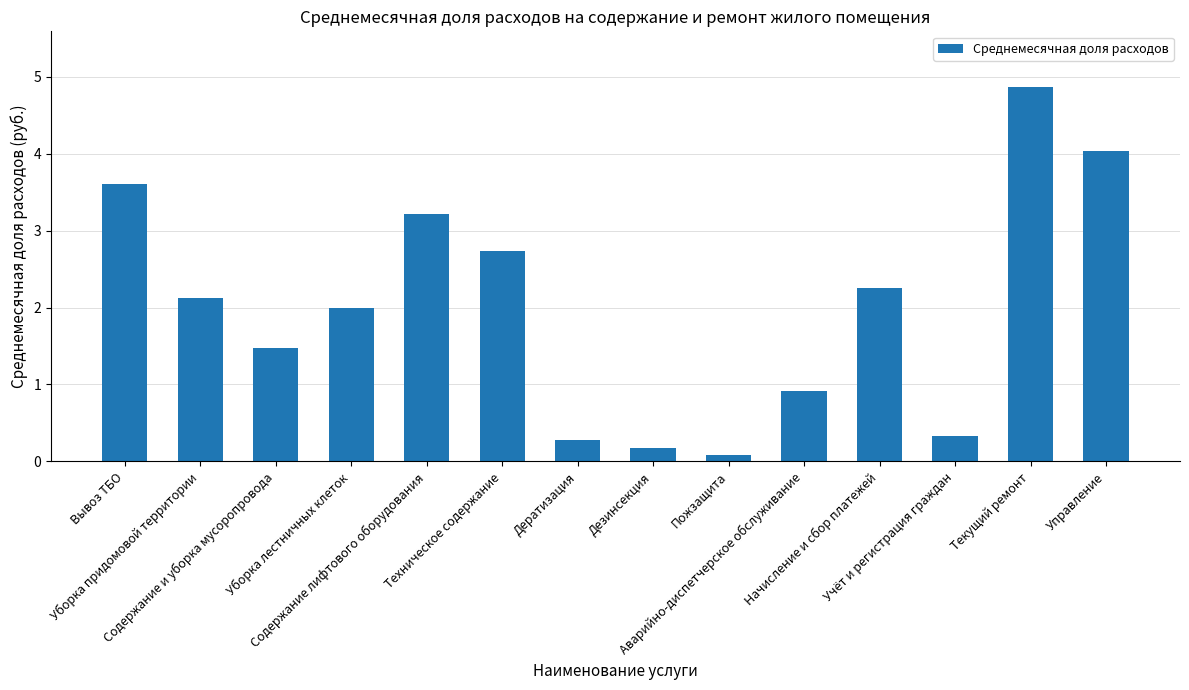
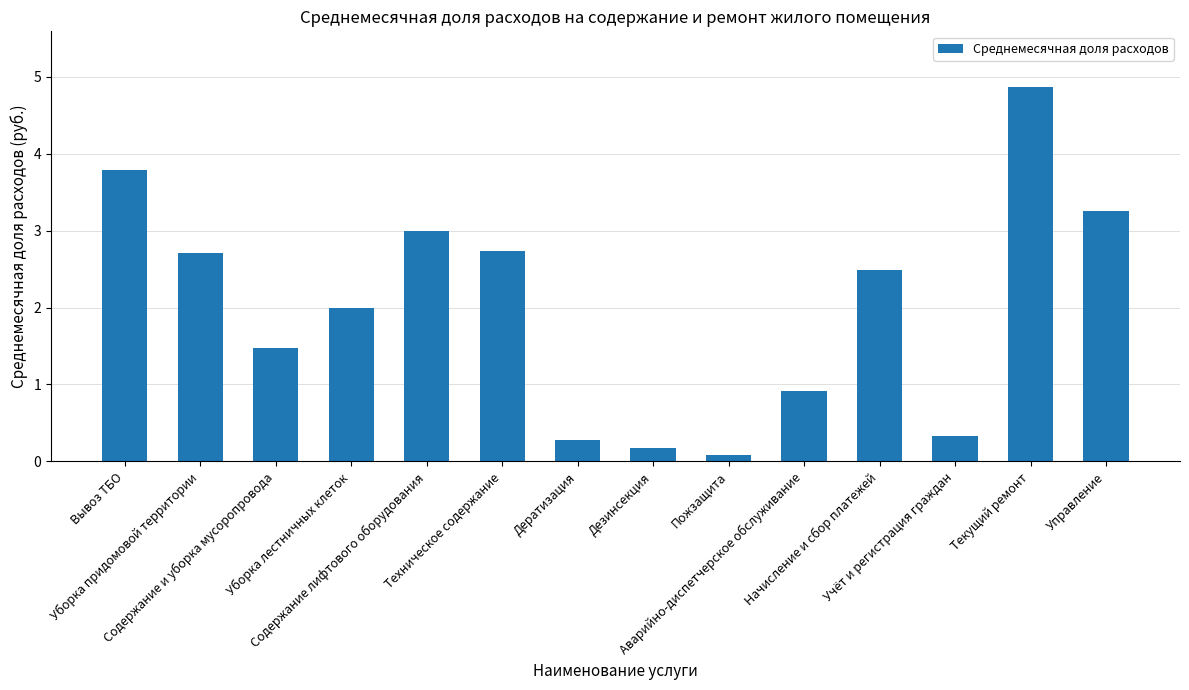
  {
-   "Вывоз ТБО": 3.6,
-   "Уборка придомовой территории": 2.1,
+   "Вывоз ТБО": 3.8,
+   "Уборка придомовой территории": 2.7,
    "Содержание и уборка мусоропровода": 1.5,
    "Уборка лестничных клеток": 2.0,
-   "Содержание лифтового оборудования": 3.2,
+   "Содержание лифтового оборудования": 3.0,
    "Техническое содержание": 2.7,
    "Дератизация": 0.3,
    "Дезинсекция": 0.2,
    "Пожзащита": 0.1,
    "Аварийно-диспетчерское обслуживание": 0.9,
-   "Начисление и сбор платежей": 2.3,
+   "Начисление и сбор платежей": 2.5,
    "Учёт и регистрация граждан": 0.3,
    "Текущий ремонт": 4.9,
-   "Управление": 4.0
+   "Управление": 3.3
  }
